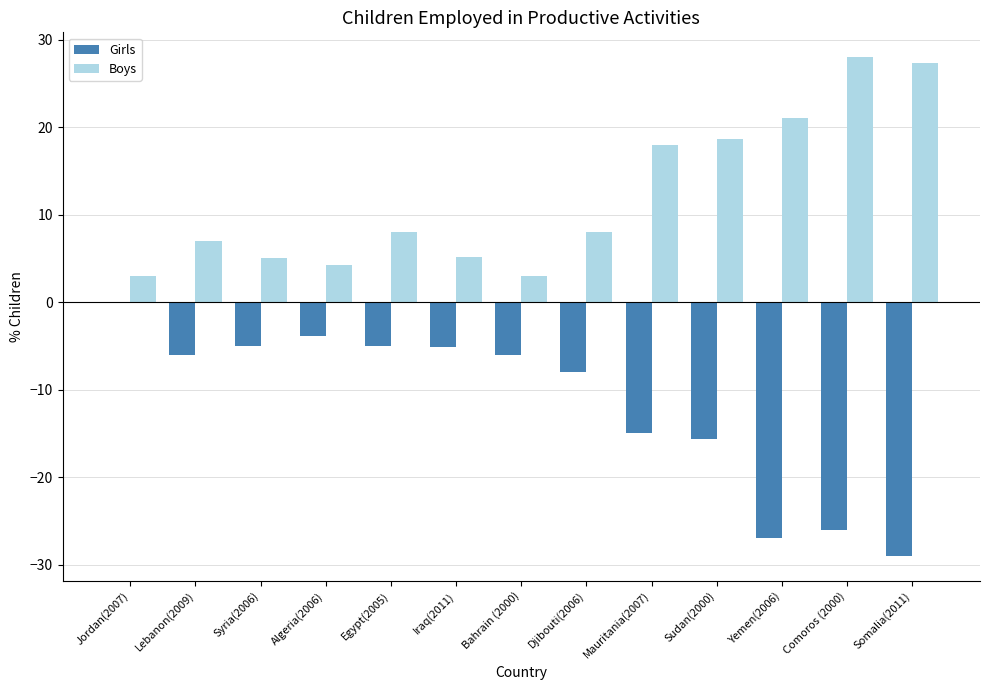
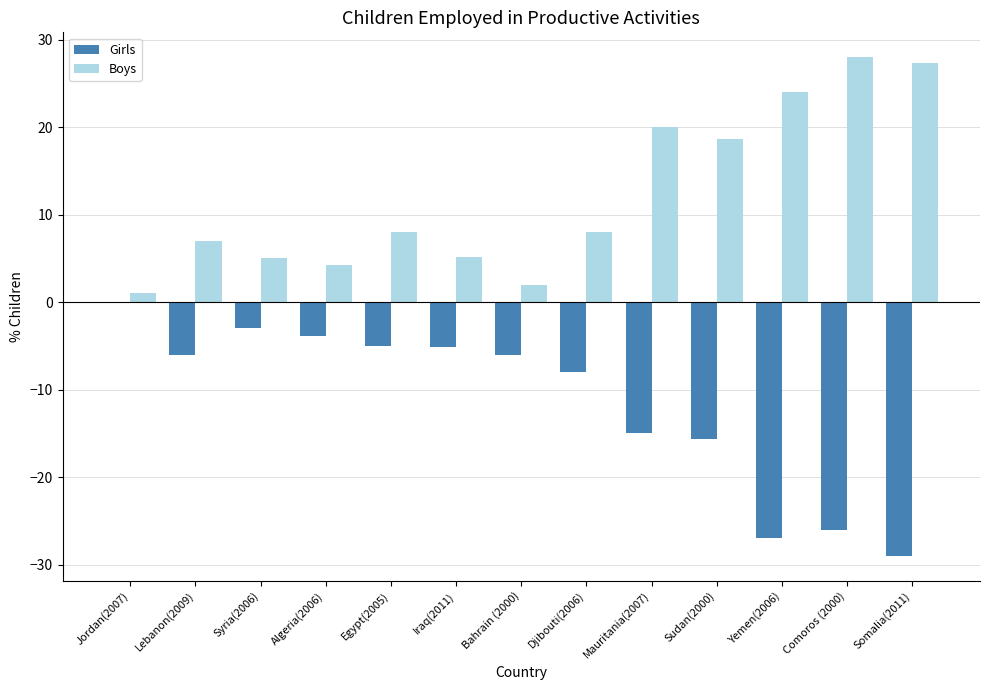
  {
    "Girls": {
      "Jordan(2007)": 0,
      "Lebanon(2009)": -6,
-     "Syria(2006)": -5,
+     "Syria(2006)": -3,
      "Algeria(2006)": -4,
      "Egypt(2005)": -5,
      "Iraq(2011)": -5,
      "Bahrain (2000)": -6,
      "Djibouti(2006)": -8,
      "Mauritania(2007)": -15,
      "Sudan(2000)": -16,
      "Yemen(2006)": -27,
      "Comoros (2000)": -26,
      "Somalia(2011)": -29
    },
    "Boys": {
-     "Jordan(2007)": 3,
+     "Jordan(2007)": 1,
      "Lebanon(2009)": 7,
      "Syria(2006)": 5,
      "Algeria(2006)": 4,
      "Egypt(2005)": 8,
      "Iraq(2011)": 5,
-     "Bahrain (2000)": 3,
+     "Bahrain (2000)": 2,
      "Djibouti(2006)": 8,
-     "Mauritania(2007)": 18,
+     "Mauritania(2007)": 20,
      "Sudan(2000)": 19,
-     "Yemen(2006)": 21,
+     "Yemen(2006)": 24,
      "Comoros (2000)": 28,
      "Somalia(2011)": 27
    }
  }
